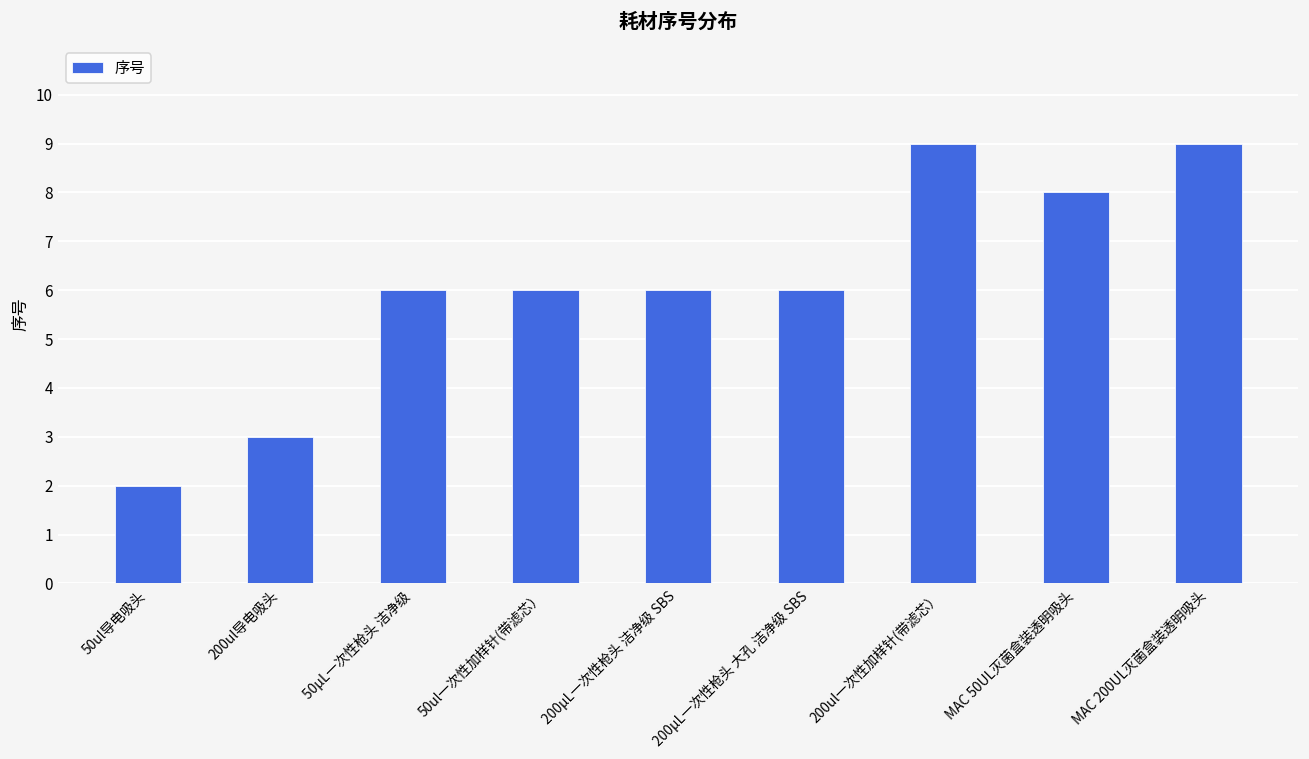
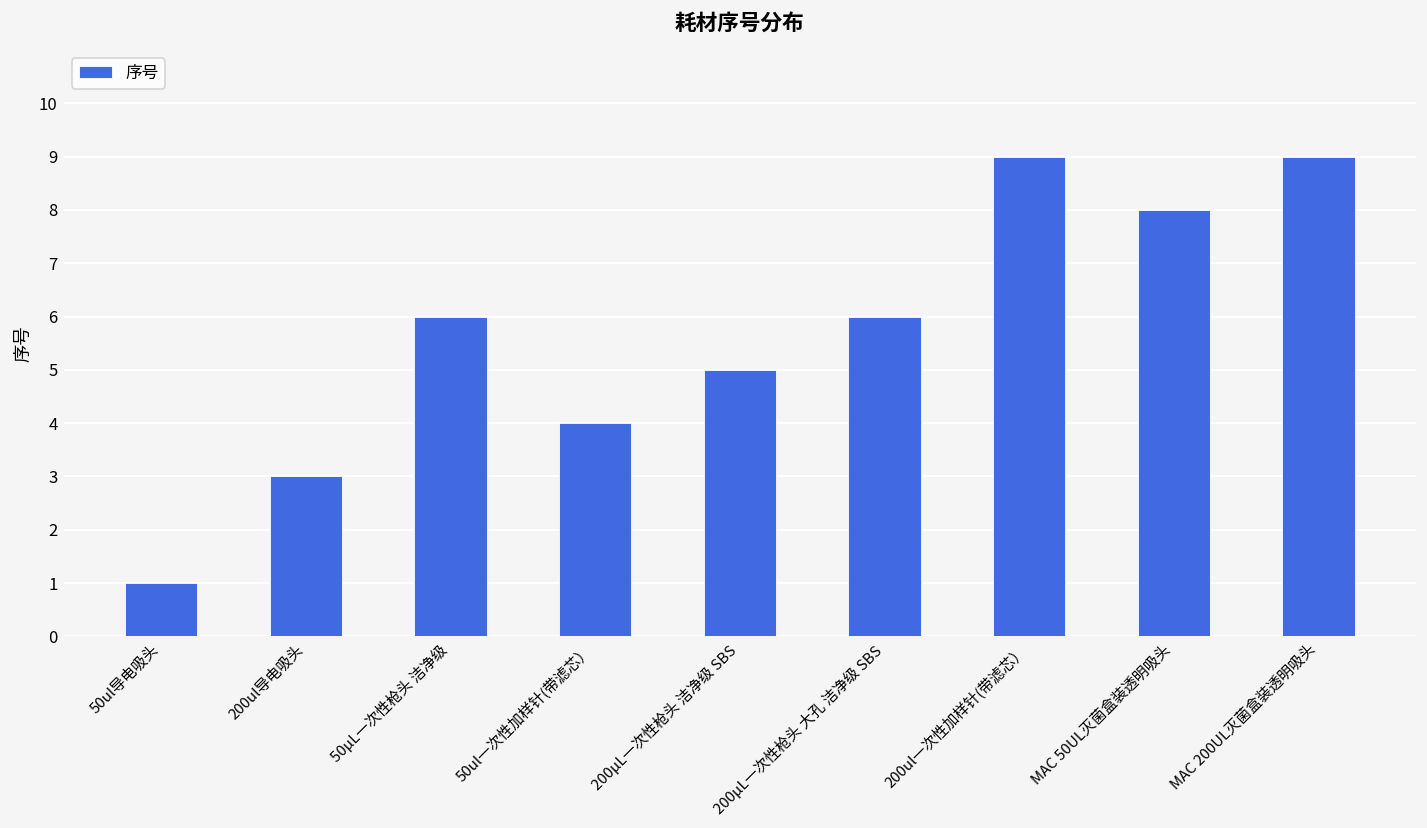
  {
-   "50ul导电吸头": 2,
+   "50ul导电吸头": 1,
    "200ul导电吸头": 3,
    "50µL一次性枪头 洁净级": 6,
-   "50ul一次性加样针(带滤芯）": 6,
-   "200µL一次性枪头 洁净级 SBS": 6,
+   "50ul一次性加样针(带滤芯）": 4,
+   "200µL一次性枪头 洁净级 SBS": 5,
    "200µL一次性枪头 大孔 洁净级 SBS": 6,
    "200ul一次性加样针(带滤芯）": 9,
    "MAC 50UL灭菌盒装透明吸头": 8,
    "MAC 200UL灭菌盒装透明吸头": 9
  }
